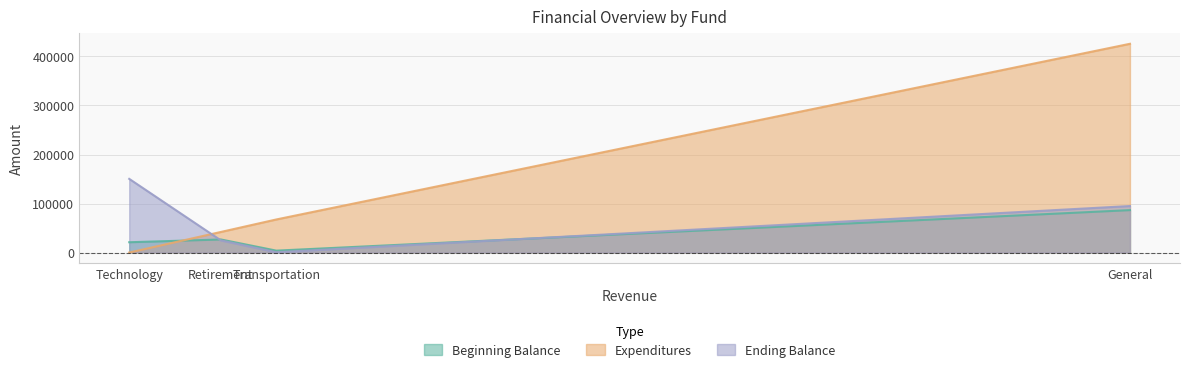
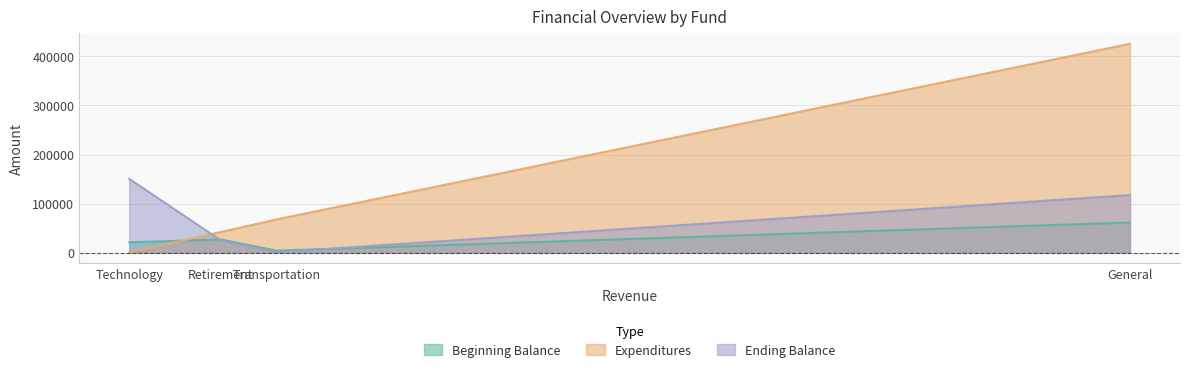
  {
    "Beginning Balance": {
      "Technology": 20000,
-     "General": 90000
+     "General": 60000
    },
    "Expenditures": {
      "Technology": 0,
      "General": 430000
    },
    "Ending Balance": {
      "Technology": 150000,
-     "General": 90000
+     "General": 120000
    }
  }
